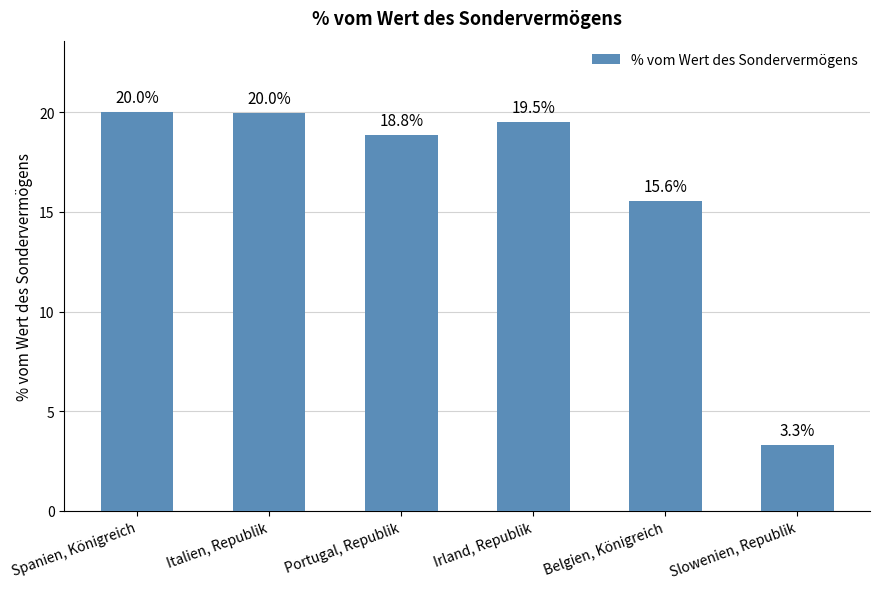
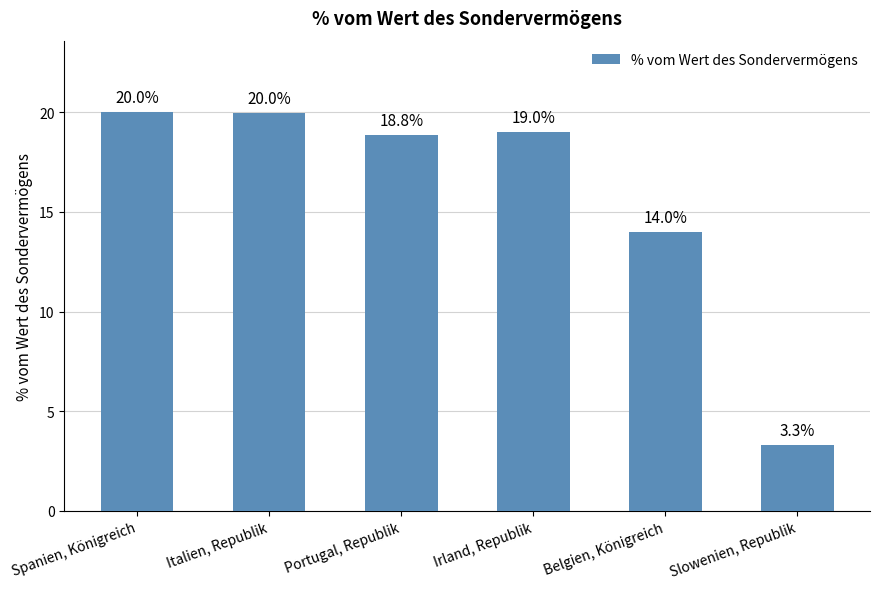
  {
    "Spanien, Königreich": "20.0%",
    "Italien, Republik": "20.0%",
    "Portugal, Republik": "18.8%",
-   "Irland, Republik": "19.5%",
-   "Belgien, Königreich": "15.6%",
+   "Irland, Republik": "19.0%",
+   "Belgien, Königreich": "14.0%",
    "Slowenien, Republik": "3.3%"
  }
